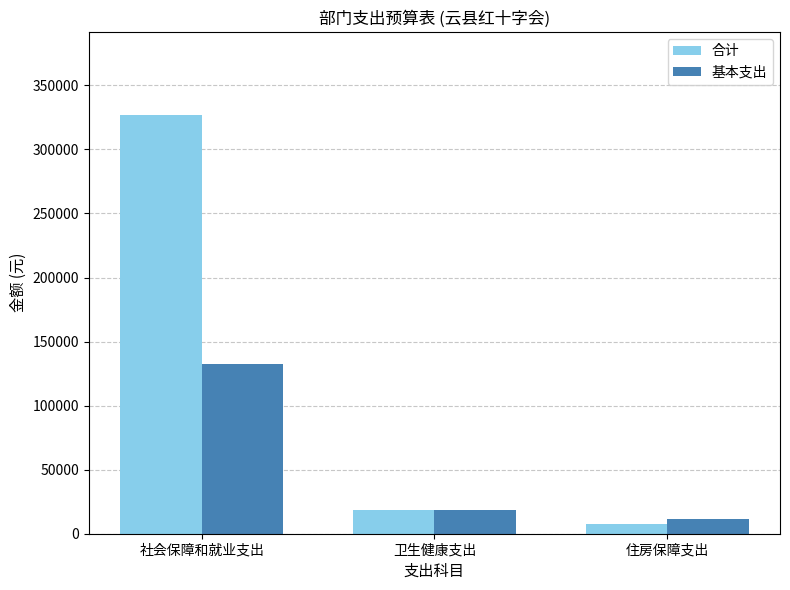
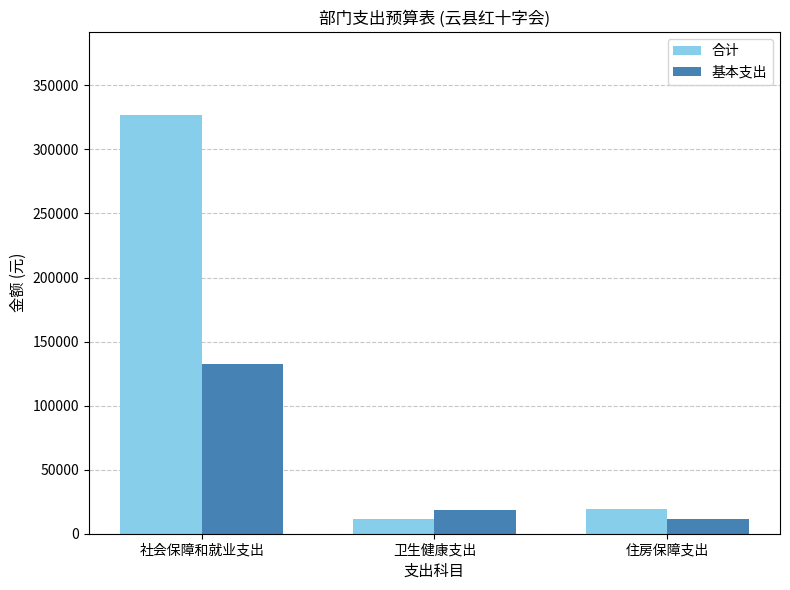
  {
    "合计": {
      "社会保障和就业支出": 327000,
-     "卫生健康支出": 19000,
-     "住房保障支出": 7000
+     "卫生健康支出": 11000,
+     "住房保障支出": 19000
    },
    "基本支出": {
      "社会保障和就业支出": 133000,
      "卫生健康支出": 19000,
      "住房保障支出": 11000
    }
  }
